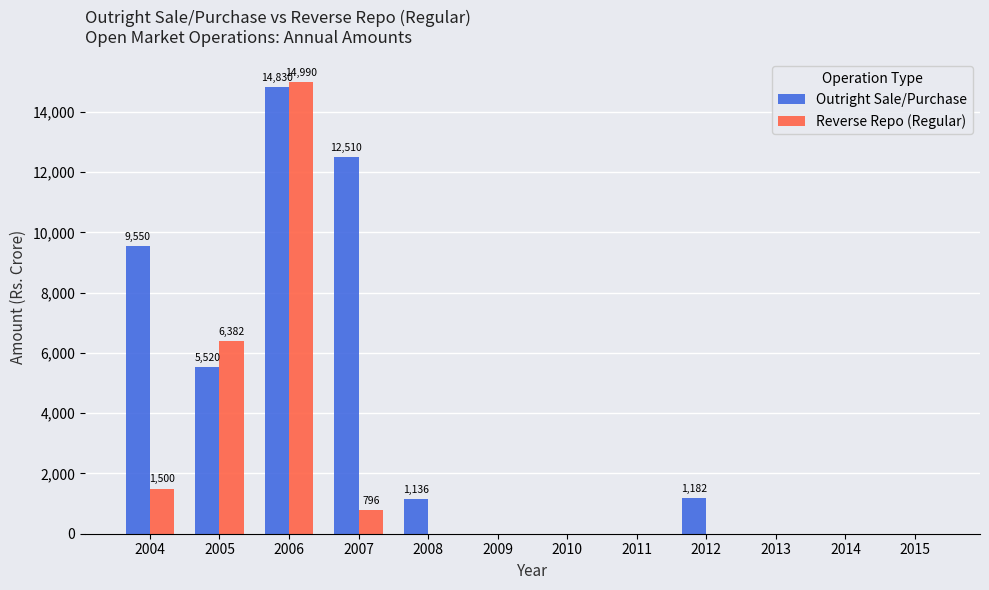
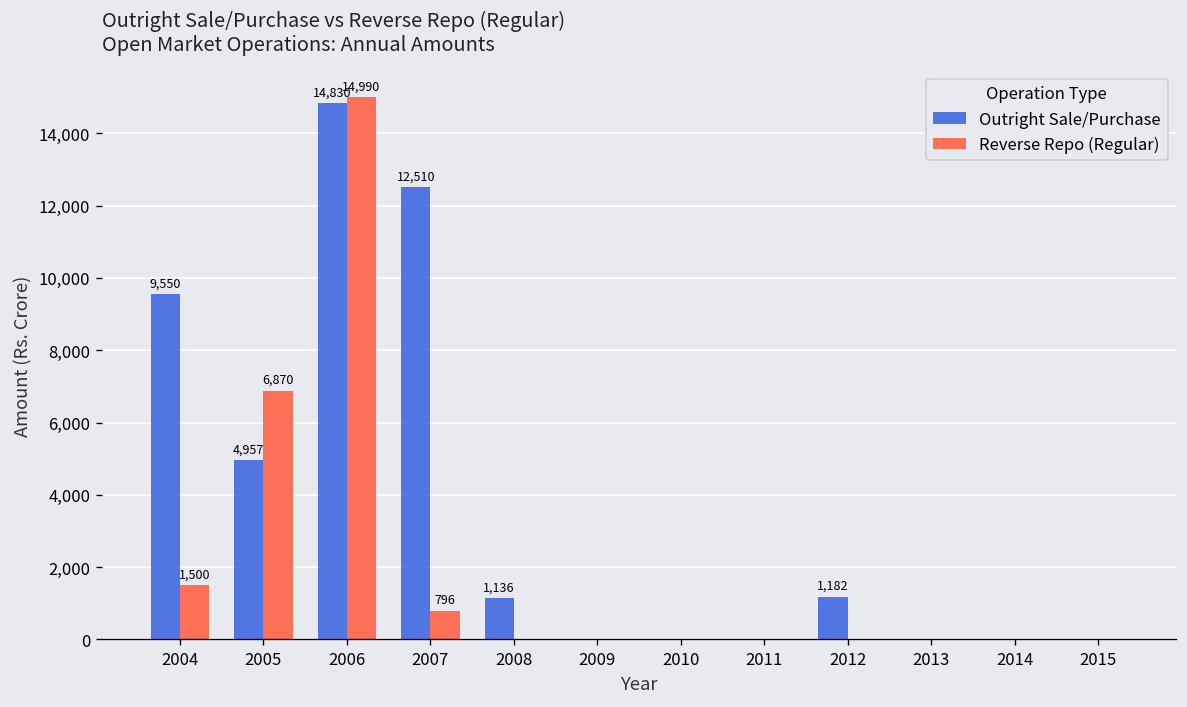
  {
    "Outright Sale/Purchase": {
      "2004": "9,550",
-     "2005": "5,520",
+     "2005": "4,957",
      "2006": "14,830",
      "2007": "12,510",
      "2008": "1,136",
      "2012": "1,182"
    },
    "Reverse Repo (Regular)": {
      "2004": "1,500",
-     "2005": "6,382",
+     "2005": "6,870",
      "2006": "14,990",
      "2007": "796"
    }
  }
